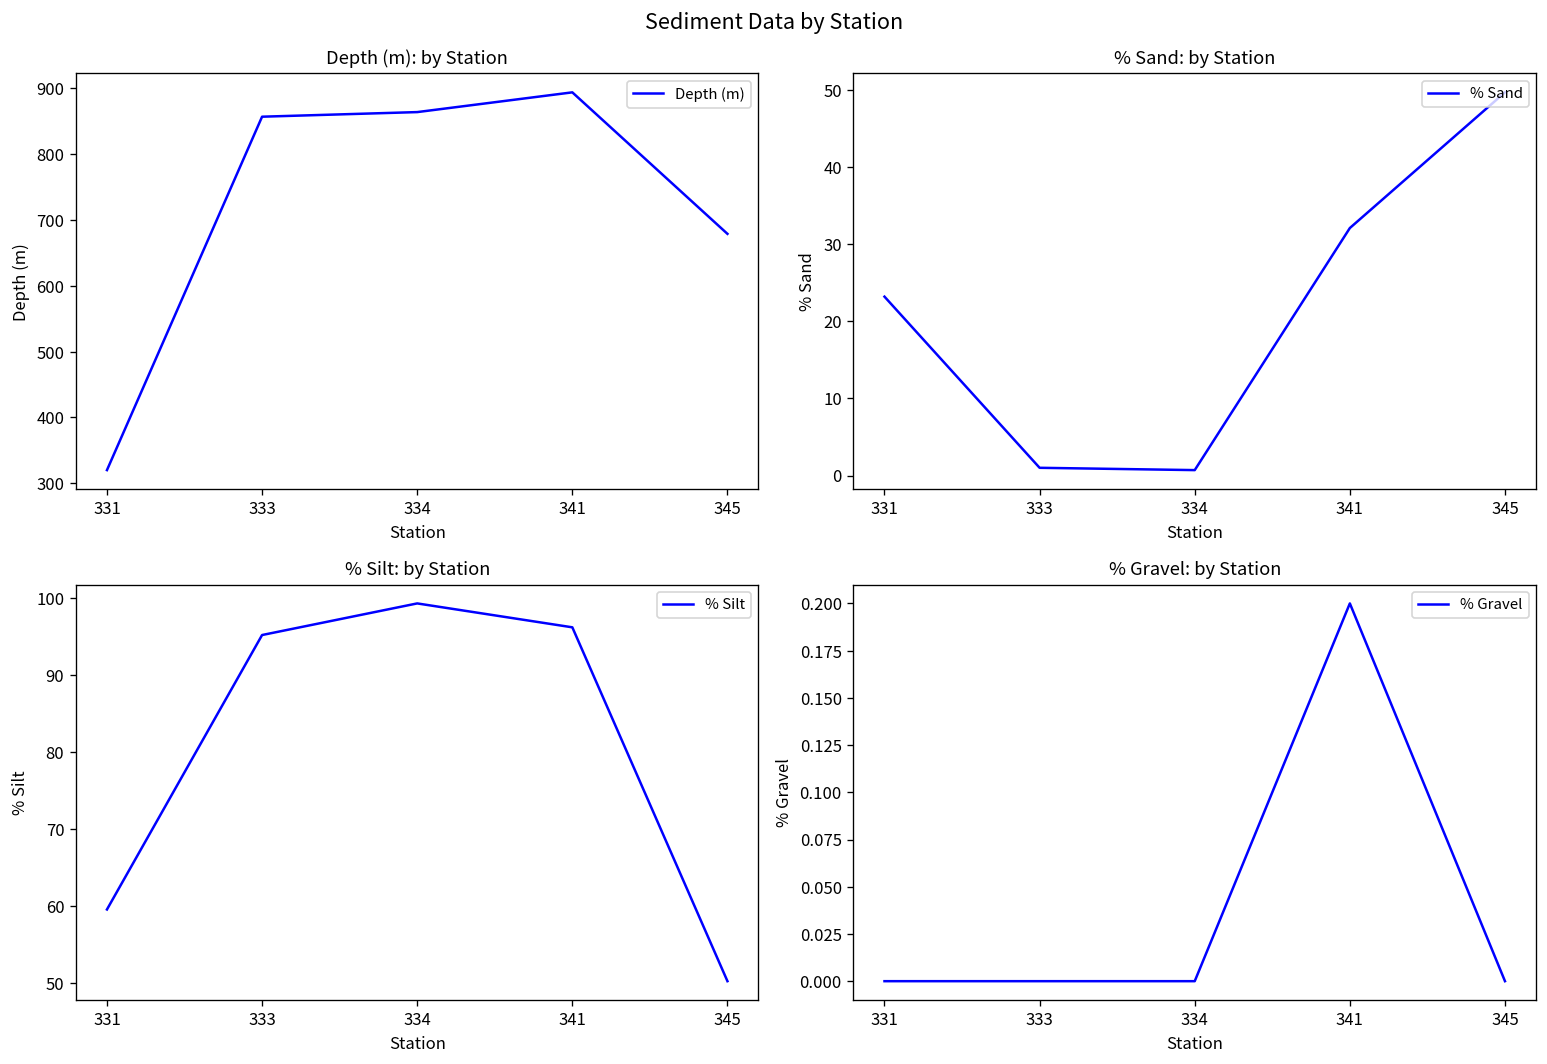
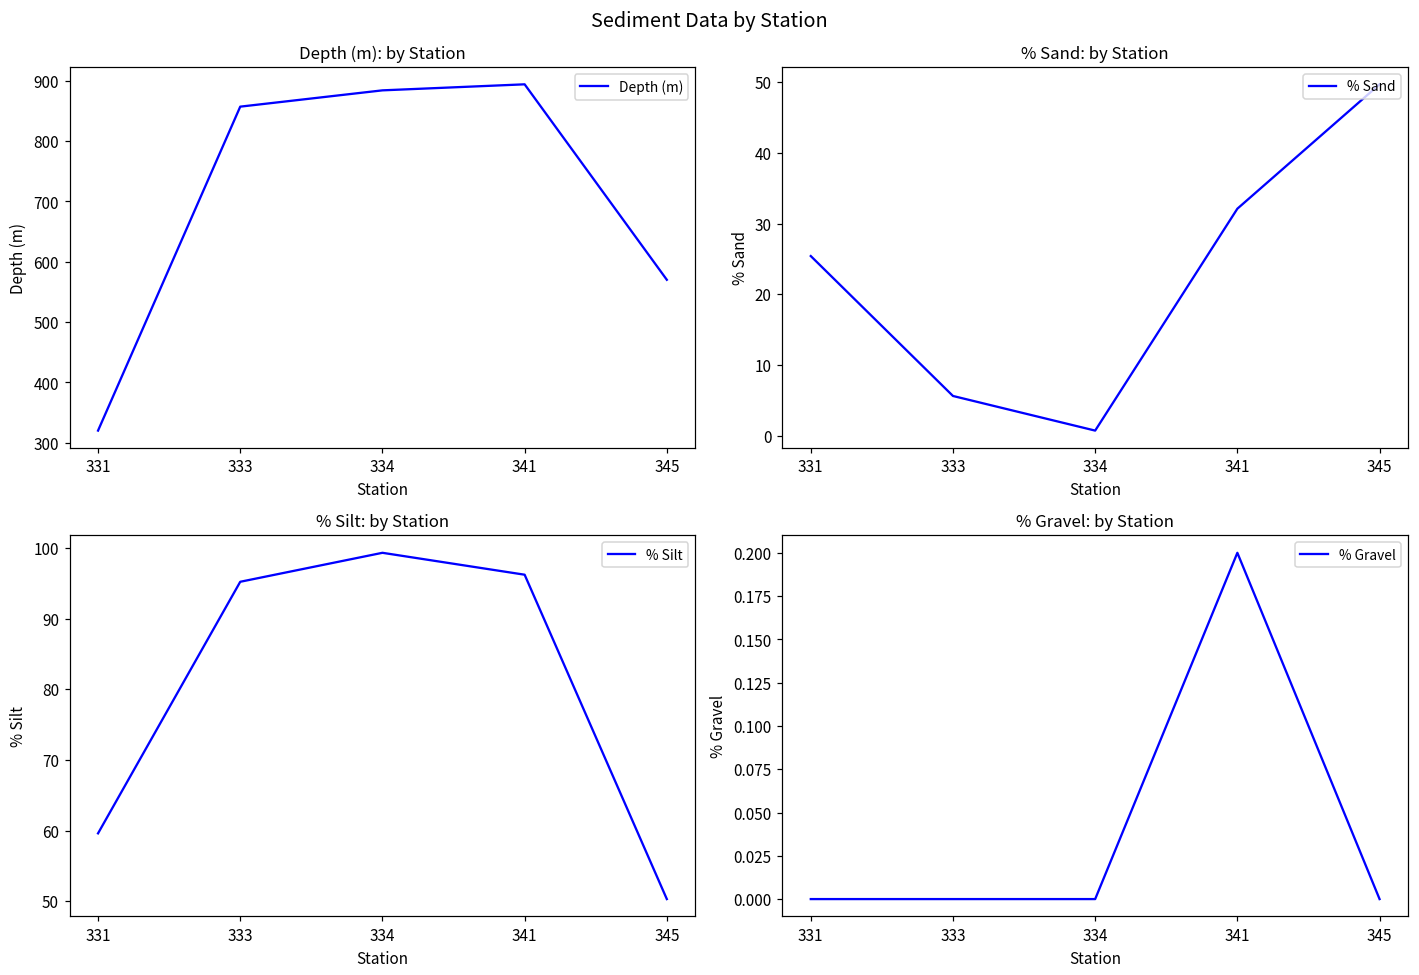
  {
    "Depth (m): by Station": {
      "331": 320,
      "333": 860,
-     "334": 860,
+     "334": 880,
      "341": 890,
-     "345": 680
+     "345": 570
    },
    "% Sand: by Station": {
-     "331": 23,
-     "333": 1,
+     "331": 25,
+     "333": 6,
      "334": 1,
      "341": 32
    },
    "% Silt: by Station": {
      "331": 60,
      "333": 95,
      "334": 99,
      "341": 96,
      "345": 50
    },
    "% Gravel: by Station": {
      "331": 0.000,
      "333": 0.000,
      "334": 0.000,
      "341": 0.200,
      "345": 0.000
    }
  }
